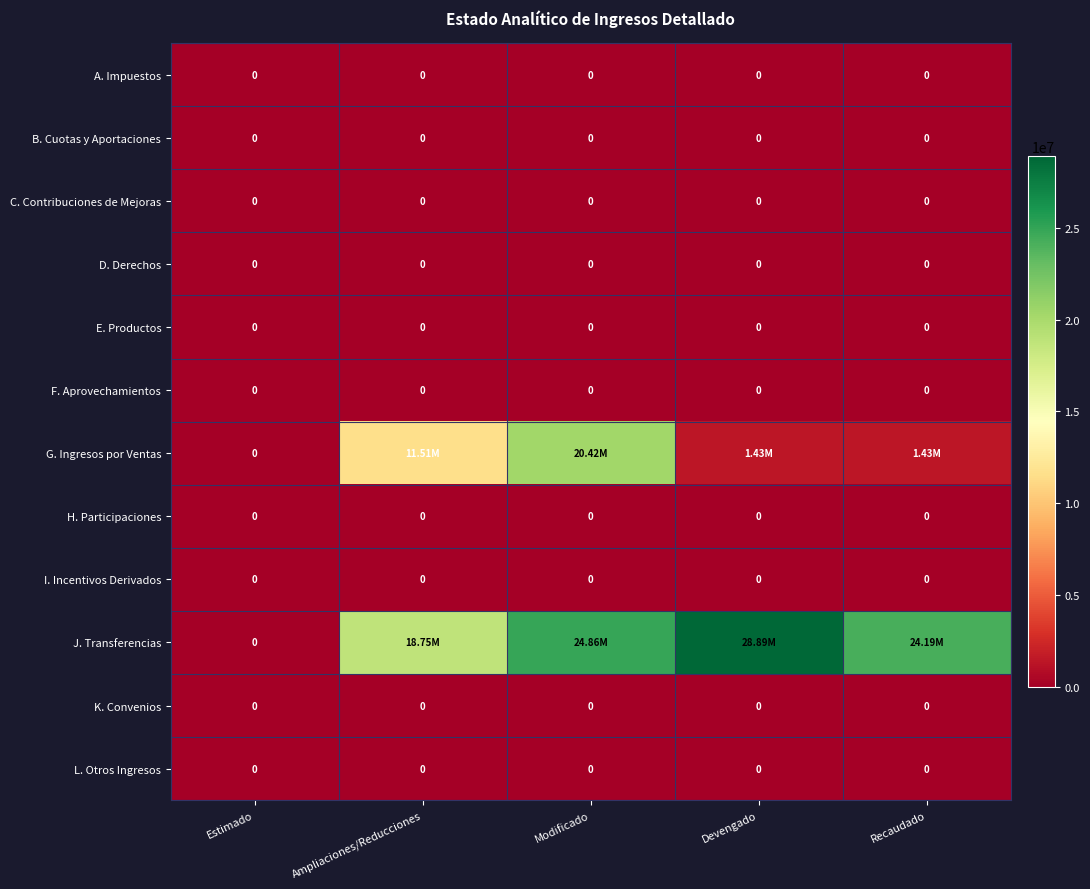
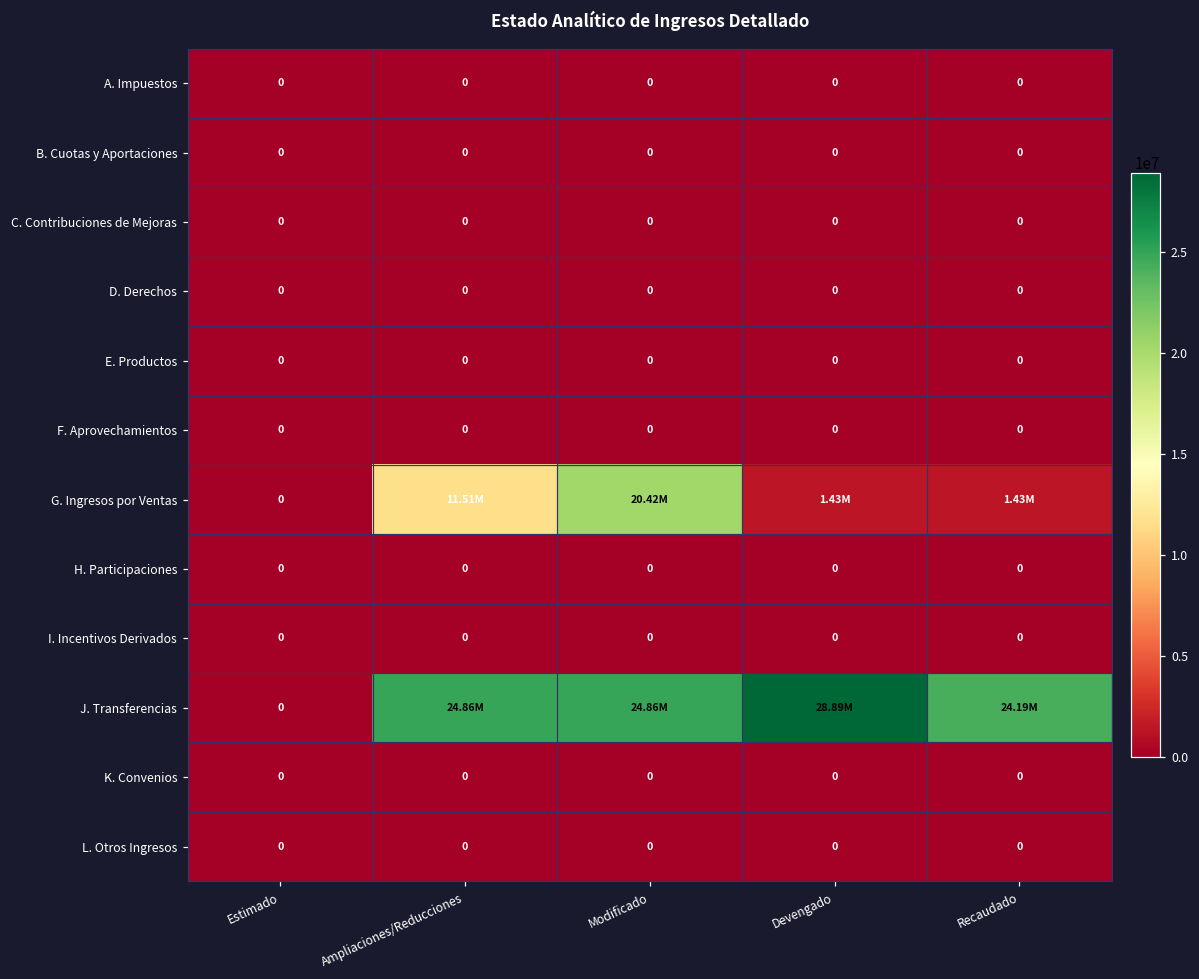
  {
    "A. Impuestos": {
      "Estimado": "0",
      "Ampliaciones/Reducciones": "0",
      "Modificado": "0",
      "Devengado": "0",
      "Recaudado": "0"
    },
    "B. Cuotas y Aportaciones": {
      "Estimado": "0",
      "Ampliaciones/Reducciones": "0",
      "Modificado": "0",
      "Devengado": "0",
      "Recaudado": "0"
    },
    "C. Contribuciones de Mejoras": {
      "Estimado": "0",
      "Ampliaciones/Reducciones": "0",
      "Modificado": "0",
      "Devengado": "0",
      "Recaudado": "0"
    },
    "D. Derechos": {
      "Estimado": "0",
      "Ampliaciones/Reducciones": "0",
      "Modificado": "0",
      "Devengado": "0",
      "Recaudado": "0"
    },
    "E. Productos": {
      "Estimado": "0",
      "Ampliaciones/Reducciones": "0",
      "Modificado": "0",
      "Devengado": "0",
      "Recaudado": "0"
    },
    "F. Aprovechamientos": {
      "Estimado": "0",
      "Ampliaciones/Reducciones": "0",
      "Modificado": "0",
      "Devengado": "0",
      "Recaudado": "0"
    },
    "G. Ingresos por Ventas": {
      "Estimado": "0",
      "Ampliaciones/Reducciones": "11.51M",
      "Modificado": "20.42M",
      "Devengado": "1.43M",
      "Recaudado": "1.43M"
    },
    "H. Participaciones": {
      "Estimado": "0",
      "Ampliaciones/Reducciones": "0",
      "Modificado": "0",
      "Devengado": "0",
      "Recaudado": "0"
    },
    "I. Incentivos Derivados": {
      "Estimado": "0",
      "Ampliaciones/Reducciones": "0",
      "Modificado": "0",
      "Devengado": "0",
      "Recaudado": "0"
    },
    "J. Transferencias": {
      "Estimado": "0",
-     "Ampliaciones/Reducciones": "18.75M",
+     "Ampliaciones/Reducciones": "24.86M",
      "Modificado": "24.86M",
      "Devengado": "28.89M",
      "Recaudado": "24.19M"
    },
    "K. Convenios": {
      "Estimado": "0",
      "Ampliaciones/Reducciones": "0",
      "Modificado": "0",
      "Devengado": "0",
      "Recaudado": "0"
    },
    "L. Otros Ingresos": {
      "Estimado": "0",
      "Ampliaciones/Reducciones": "0",
      "Modificado": "0",
      "Devengado": "0",
      "Recaudado": "0"
    }
  }
